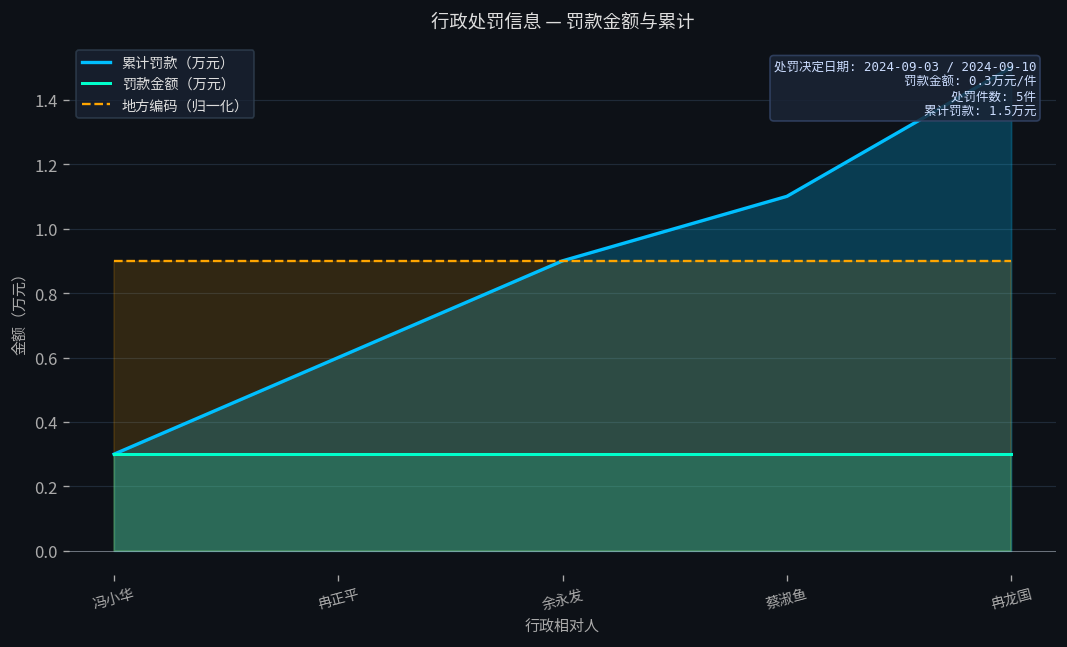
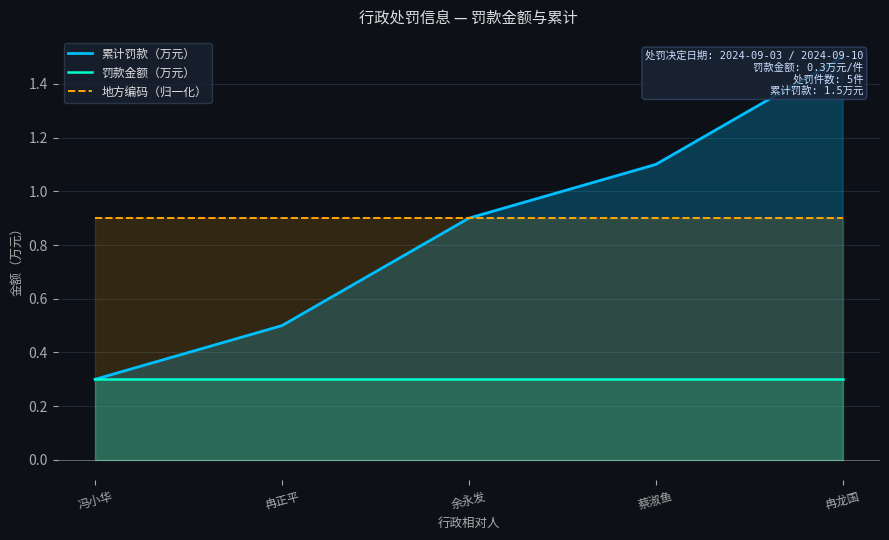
  {
    "累计罚款（万元）": {
-     "冉正平": 0.6,
+     "冉正平": 0.5,
      "蔡淑鱼": 1.1
    },
    "罚款金额（万元）": {
      "冉正平": 0.3,
      "余永发": 0.3,
      "蔡淑鱼": 0.3,
      "冉龙国": 0.3
    },
    "地方编码（归一化）": {
      "冯小华": 0.9,
      "冉正平": 0.9,
      "蔡淑鱼": 0.9,
      "冉龙国": 0.9
    }
  }
